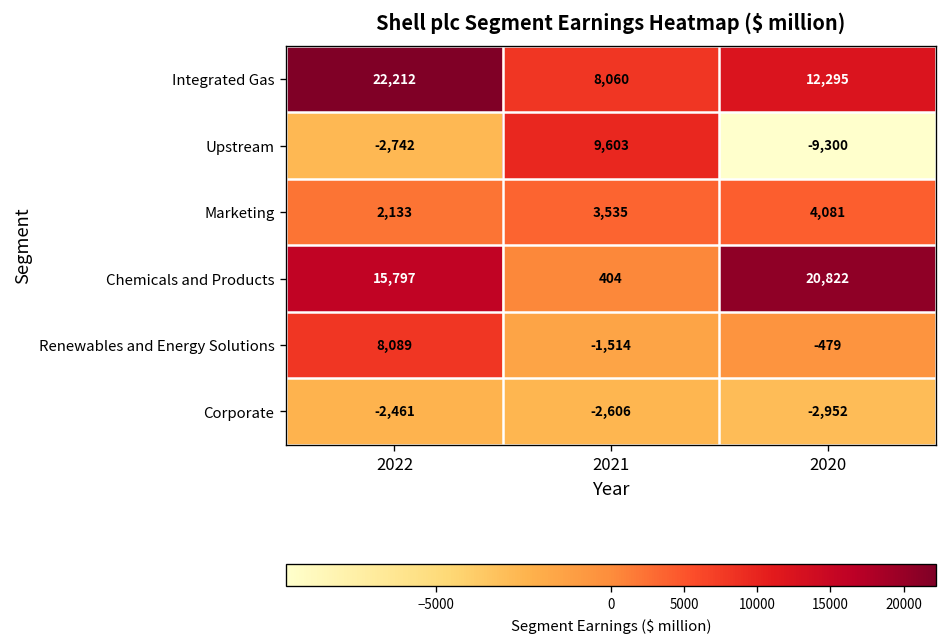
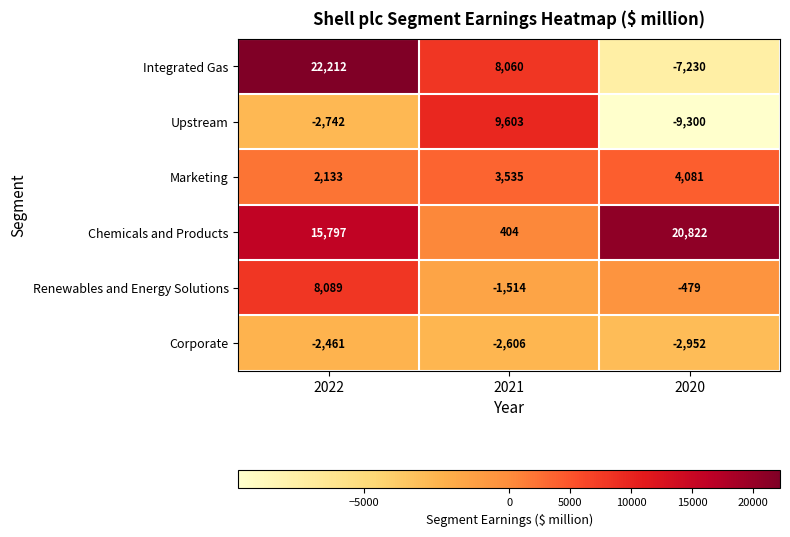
  {
    "Integrated Gas": {
      "2022": "22,212",
      "2021": "8,060",
-     "2020": "12,295"
+     "2020": "-7,230"
    },
    "Upstream": {
      "2022": "-2,742",
      "2021": "9,603",
      "2020": "-9,300"
    },
    "Marketing": {
      "2022": "2,133",
      "2021": "3,535",
      "2020": "4,081"
    },
    "Chemicals and Products": {
      "2022": "15,797",
      "2021": "404",
      "2020": "20,822"
    },
    "Renewables and Energy Solutions": {
      "2022": "8,089",
      "2021": "-1,514",
      "2020": "-479"
    },
    "Corporate": {
      "2022": "-2,461",
      "2021": "-2,606",
      "2020": "-2,952"
    }
  }
